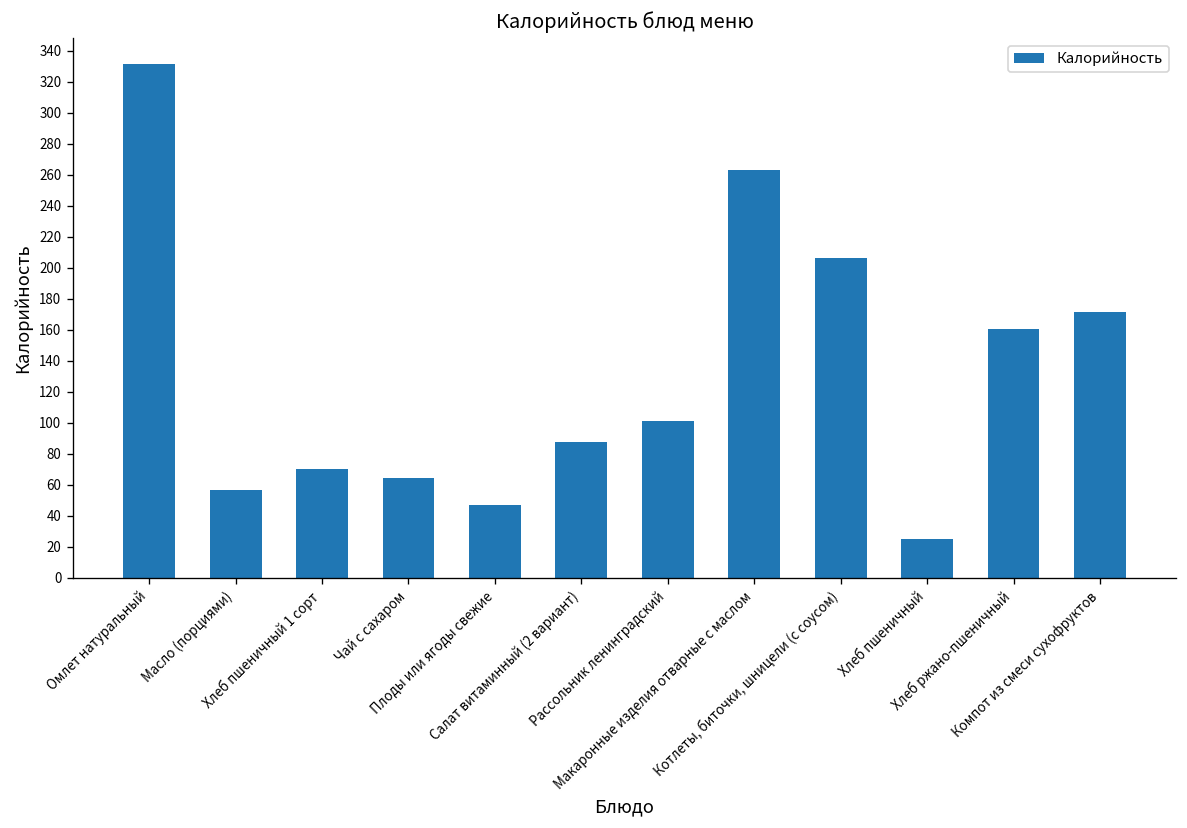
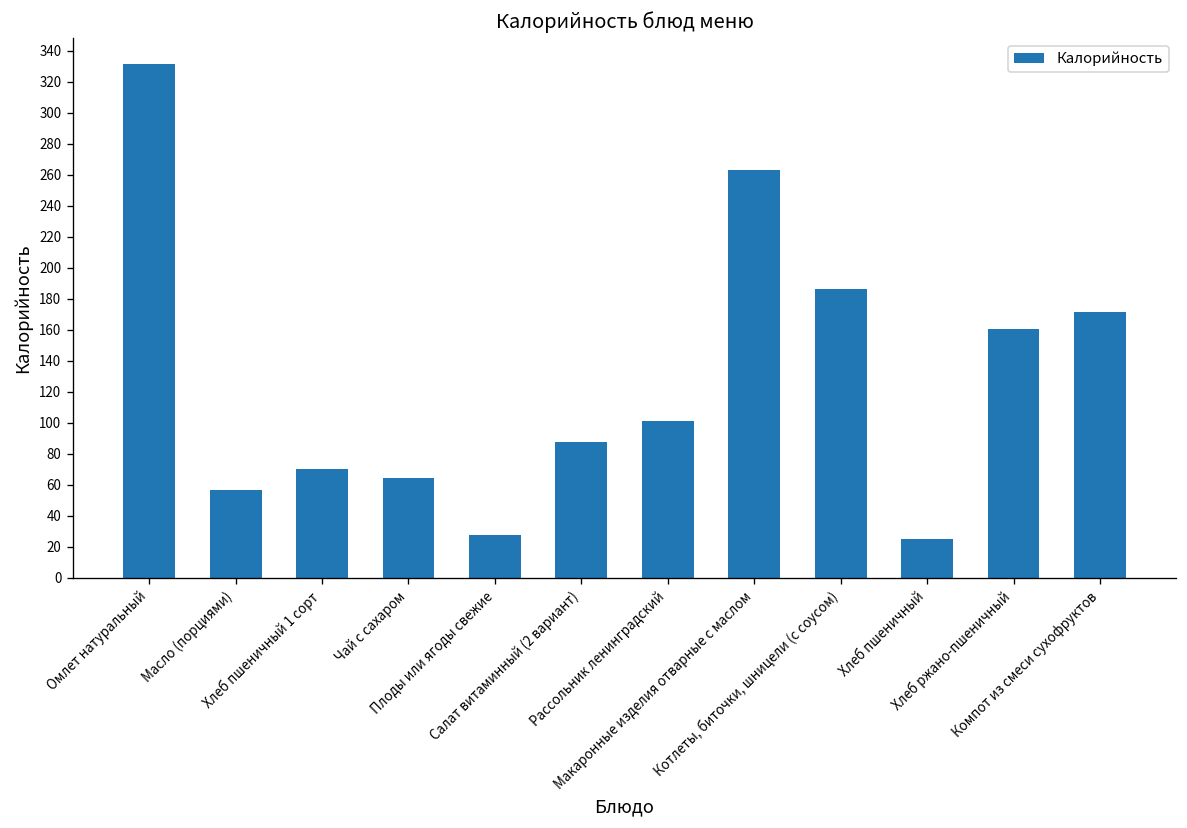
  {
    "Омлет натуральный": 331,
    "Масло (порциями)": 57,
    "Хлеб пшеничный 1 сорт": 70,
    "Чай с сахаром": 64,
-   "Плоды или ягоды свежие": 47,
+   "Плоды или ягоды свежие": 28,
    "Салат витаминный (2 вариант)": 87,
    "Рассольник ленинградский": 101,
    "Макаронные изделия отварные с маслом": 263,
-   "Котлеты, биточки, шницели (с соусом)": 206,
+   "Котлеты, биточки, шницели (с соусом)": 186,
    "Хлеб пшеничный": 25,
    "Хлеб ржано-пшеничный": 160,
    "Компот из смеси сухофруктов": 171
  }
